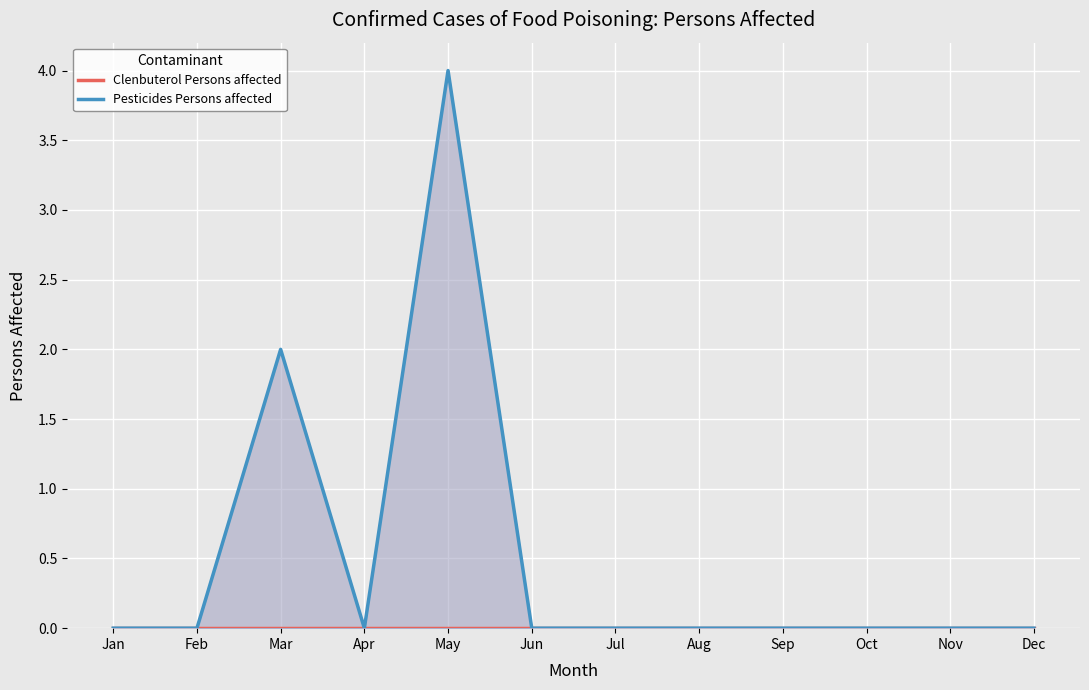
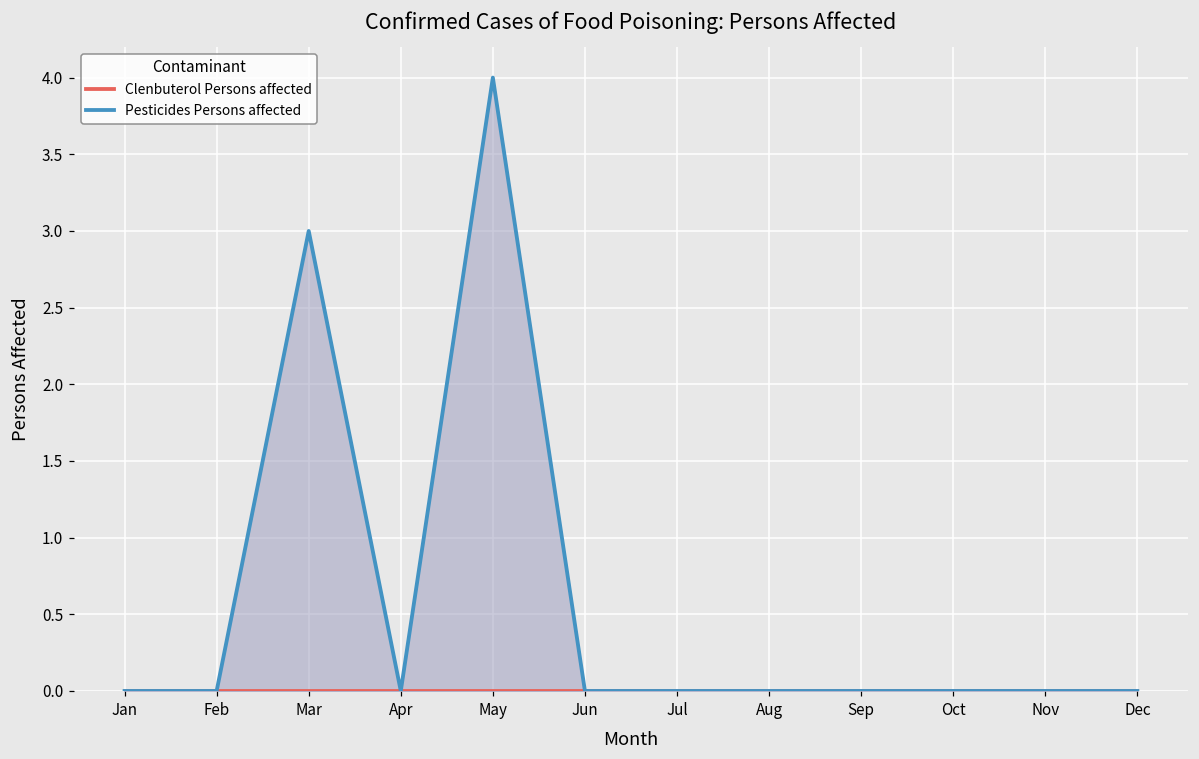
  {
    "Clenbuterol Persons affected": {
      "Mar": 0,
      "May": 0
    },
    "Pesticides Persons affected": {
-     "Mar": 2,
+     "Mar": 3,
      "May": 4
    }
  }
